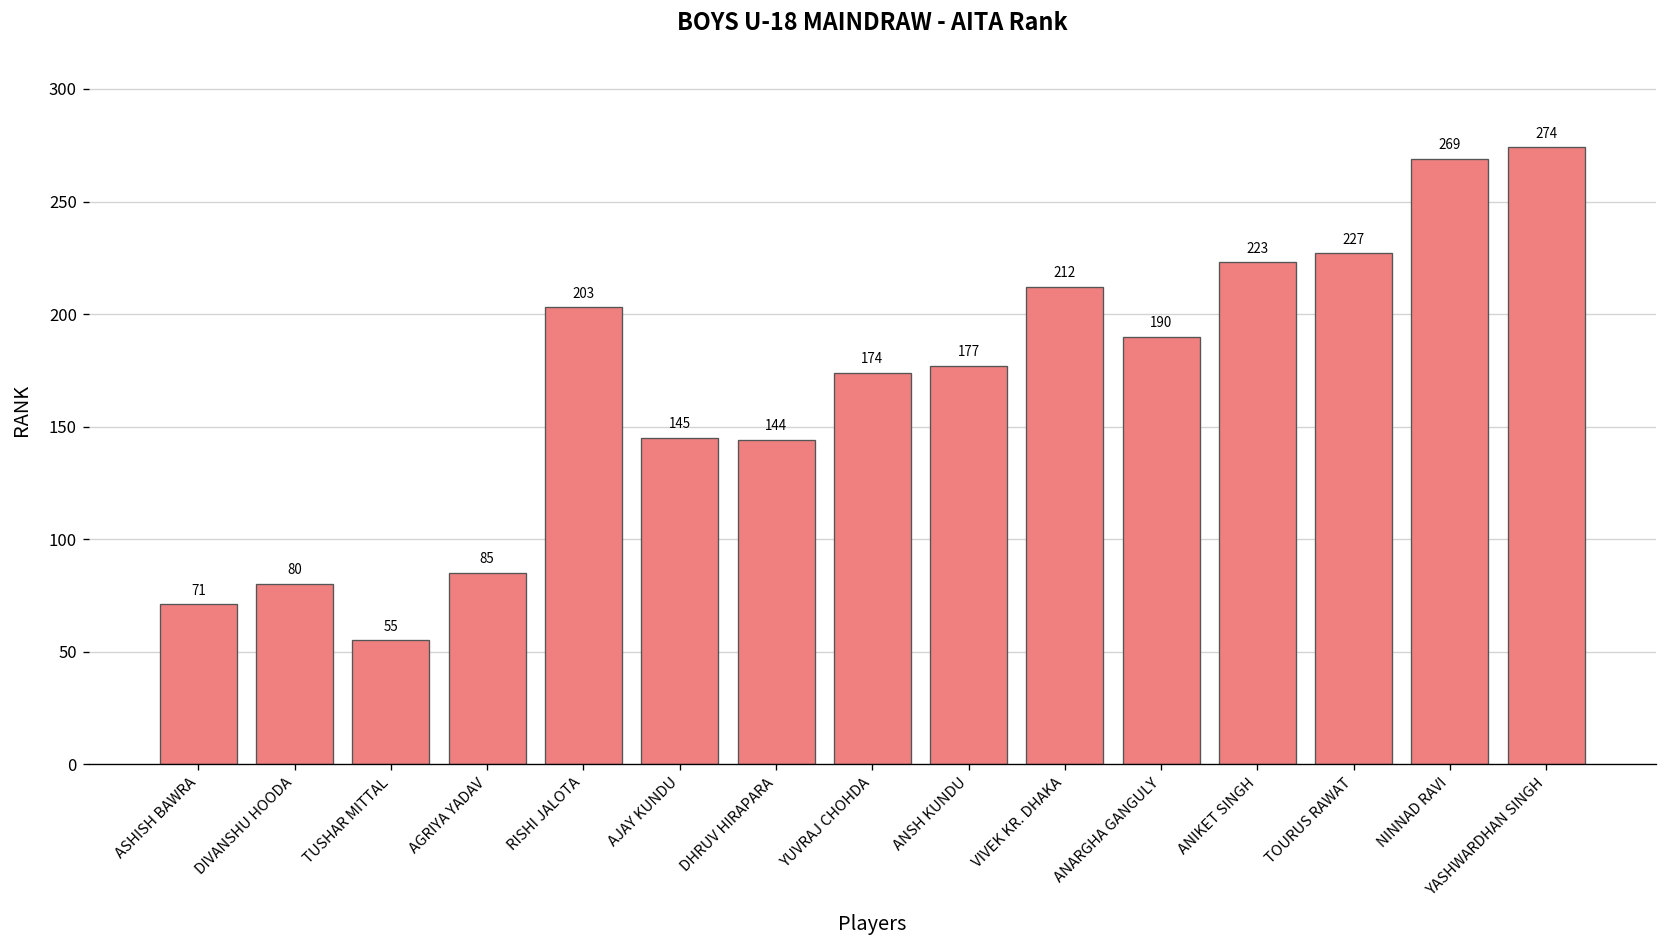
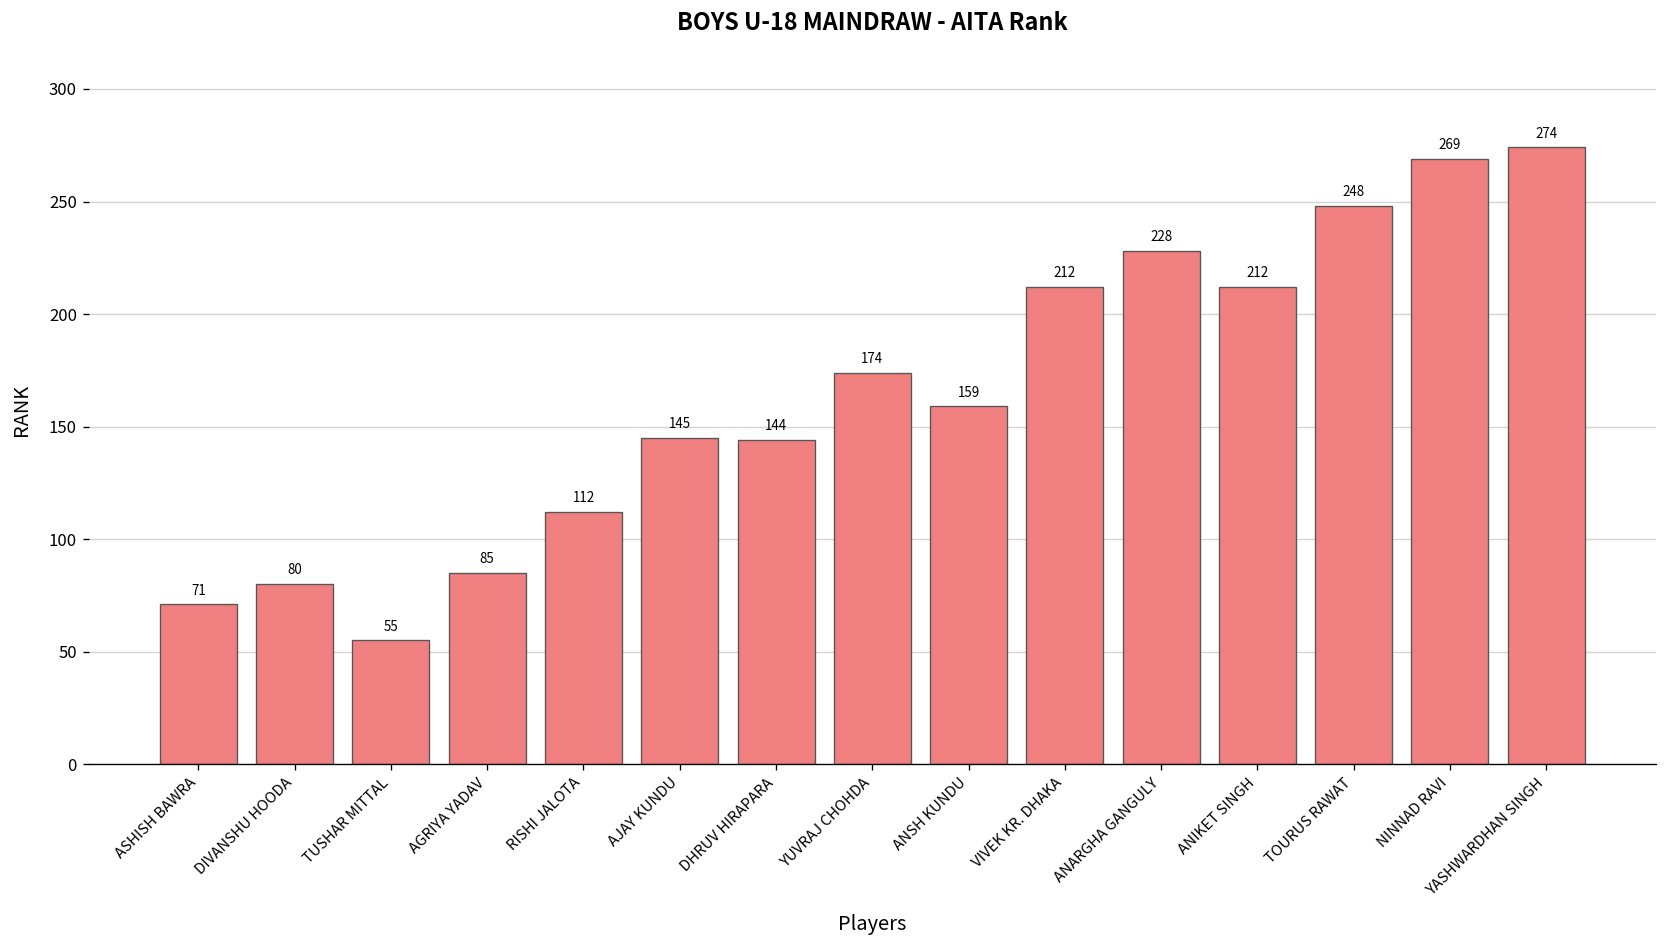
  {
    "ASHISH BAWRA": 71,
    "DIVANSHU HOODA": 80,
    "TUSHAR MITTAL": 55,
    "AGRIYA YADAV": 85,
-   "RISHI JALOTA": 203,
+   "RISHI JALOTA": 112,
    "AJAY KUNDU": 145,
    "DHRUV HIRAPARA": 144,
    "YUVRAJ CHOHDA": 174,
-   "ANSH KUNDU": 177,
+   "ANSH KUNDU": 159,
    "VIVEK KR. DHAKA": 212,
-   "ANARGHA GANGULY": 190,
-   "ANIKET SINGH": 223,
-   "TOURUS RAWAT": 227,
+   "ANARGHA GANGULY": 228,
+   "ANIKET SINGH": 212,
+   "TOURUS RAWAT": 248,
    "NINNAD RAVI": 269,
    "YASHWARDHAN SINGH": 274
  }
